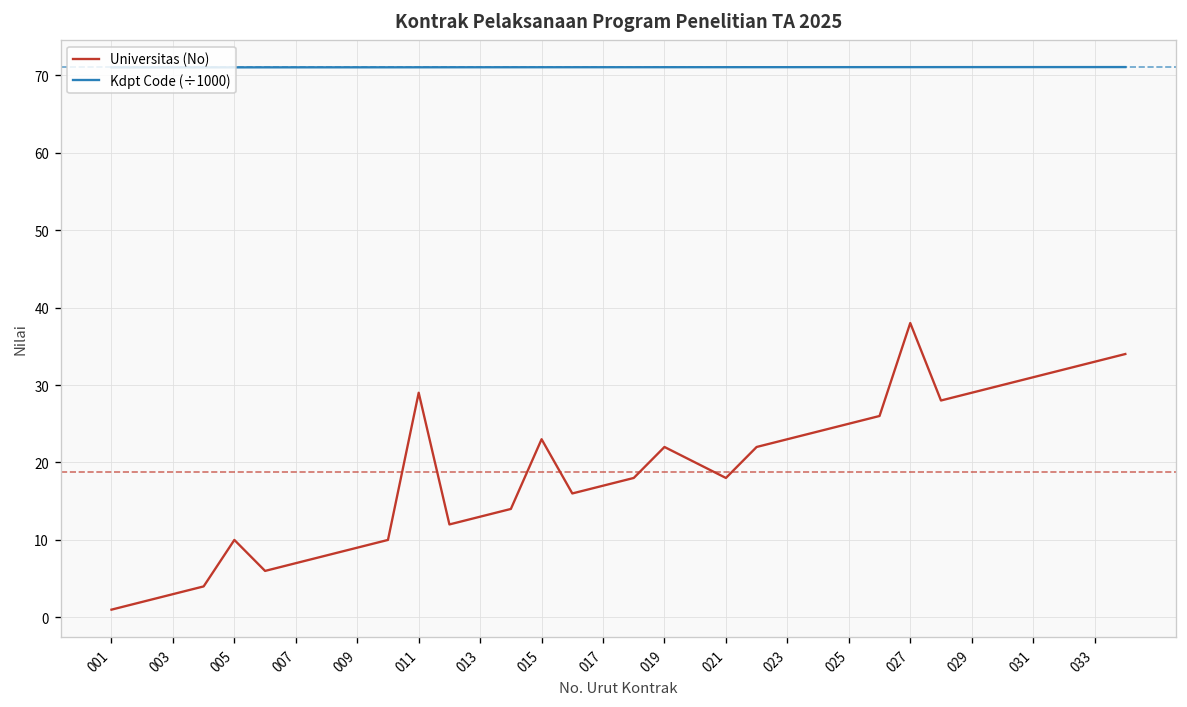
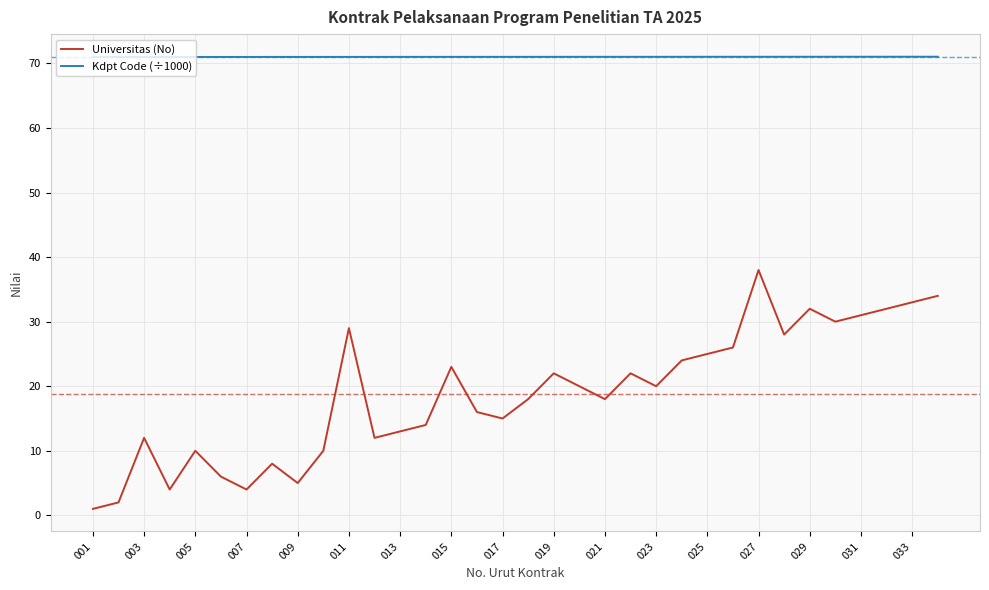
  {
    "Universitas (No)": {
      "001": 1,
-     "003": 3,
+     "003": 12,
      "005": 10,
-     "007": 7,
-     "009": 9,
+     "007": 4,
+     "009": 5,
      "011": 29,
      "013": 13,
      "015": 23,
-     "017": 17,
+     "017": 15,
      "019": 22,
      "021": 18,
-     "023": 23,
+     "023": 20,
      "025": 25,
      "027": 38,
-     "029": 29,
+     "029": 32,
      "031": 31,
      "033": 33
    },
    "Kdpt Code (÷1000)": {
      "007": 71,
      "009": 71,
      "011": 71,
      "013": 71,
      "015": 71,
      "017": 71,
      "019": 71,
      "021": 71,
      "023": 71,
      "025": 71,
      "027": 71,
      "029": 71,
      "031": 71,
      "033": 71
    }
  }
